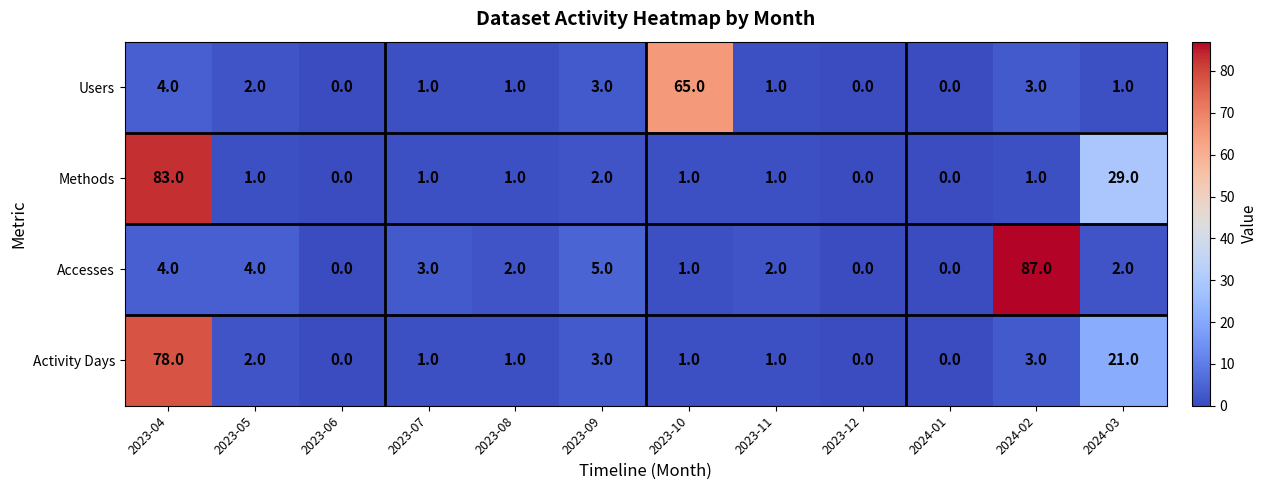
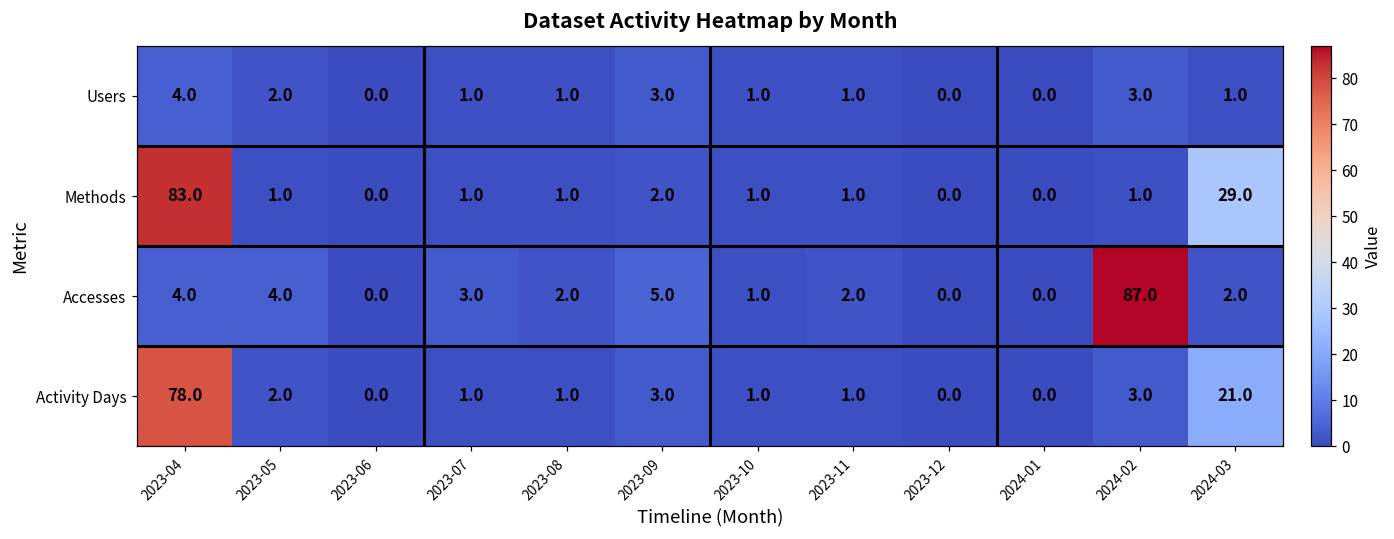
  {
    "Users": {
      "2023-04": 4.0,
      "2023-05": 2.0,
      "2023-06": 0.0,
      "2023-07": 1.0,
      "2023-08": 1.0,
      "2023-09": 3.0,
-     "2023-10": 65.0,
+     "2023-10": 1.0,
      "2023-11": 1.0,
      "2023-12": 0.0,
      "2024-01": 0.0,
      "2024-02": 3.0,
      "2024-03": 1.0
    },
    "Methods": {
      "2023-04": 83.0,
      "2023-05": 1.0,
      "2023-06": 0.0,
      "2023-07": 1.0,
      "2023-08": 1.0,
      "2023-09": 2.0,
      "2023-10": 1.0,
      "2023-11": 1.0,
      "2023-12": 0.0,
      "2024-01": 0.0,
      "2024-02": 1.0,
      "2024-03": 29.0
    },
    "Accesses": {
      "2023-04": 4.0,
      "2023-05": 4.0,
      "2023-06": 0.0,
      "2023-07": 3.0,
      "2023-08": 2.0,
      "2023-09": 5.0,
      "2023-10": 1.0,
      "2023-11": 2.0,
      "2023-12": 0.0,
      "2024-01": 0.0,
      "2024-02": 87.0,
      "2024-03": 2.0
    },
    "Activity Days": {
      "2023-04": 78.0,
      "2023-05": 2.0,
      "2023-06": 0.0,
      "2023-07": 1.0,
      "2023-08": 1.0,
      "2023-09": 3.0,
      "2023-10": 1.0,
      "2023-11": 1.0,
      "2023-12": 0.0,
      "2024-01": 0.0,
      "2024-02": 3.0,
      "2024-03": 21.0
    }
  }
